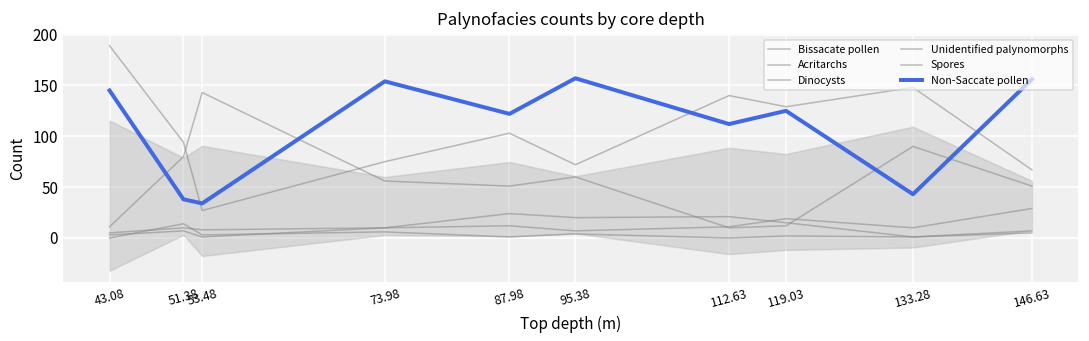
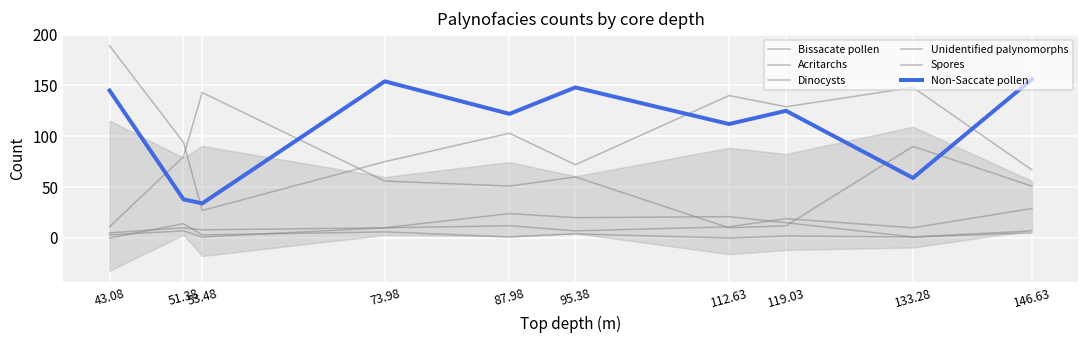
  {
    "Non-Saccate pollen": {
      "43.08": 150,
      "51.38": 40,
      "53.48": 30,
      "73.98": 150,
      "87.98": 120,
-     "95.38": 160,
+     "95.38": 150,
      "112.63": 110,
      "119.03": 130,
-     "133.28": 40
+     "133.28": 60
    }
  }
